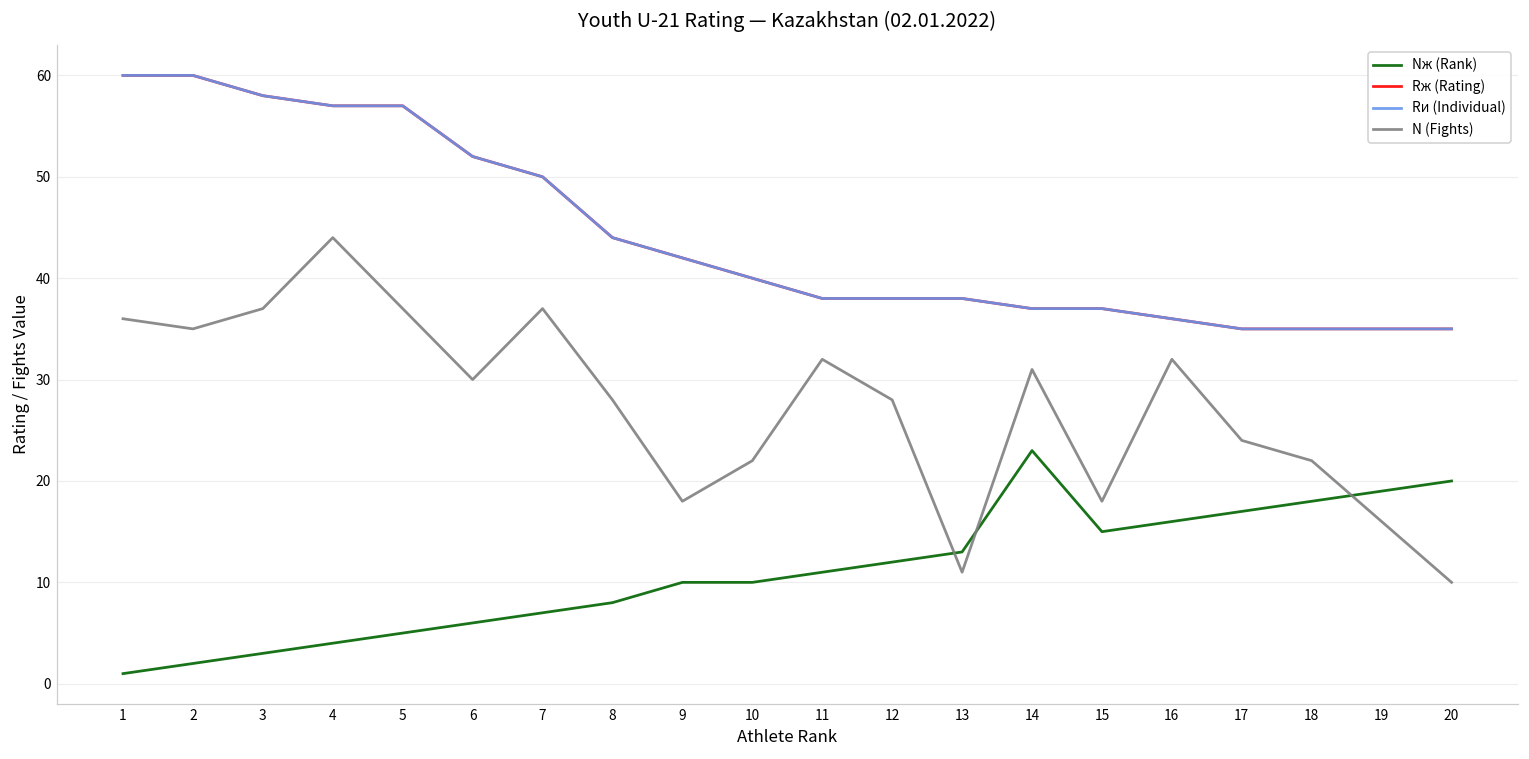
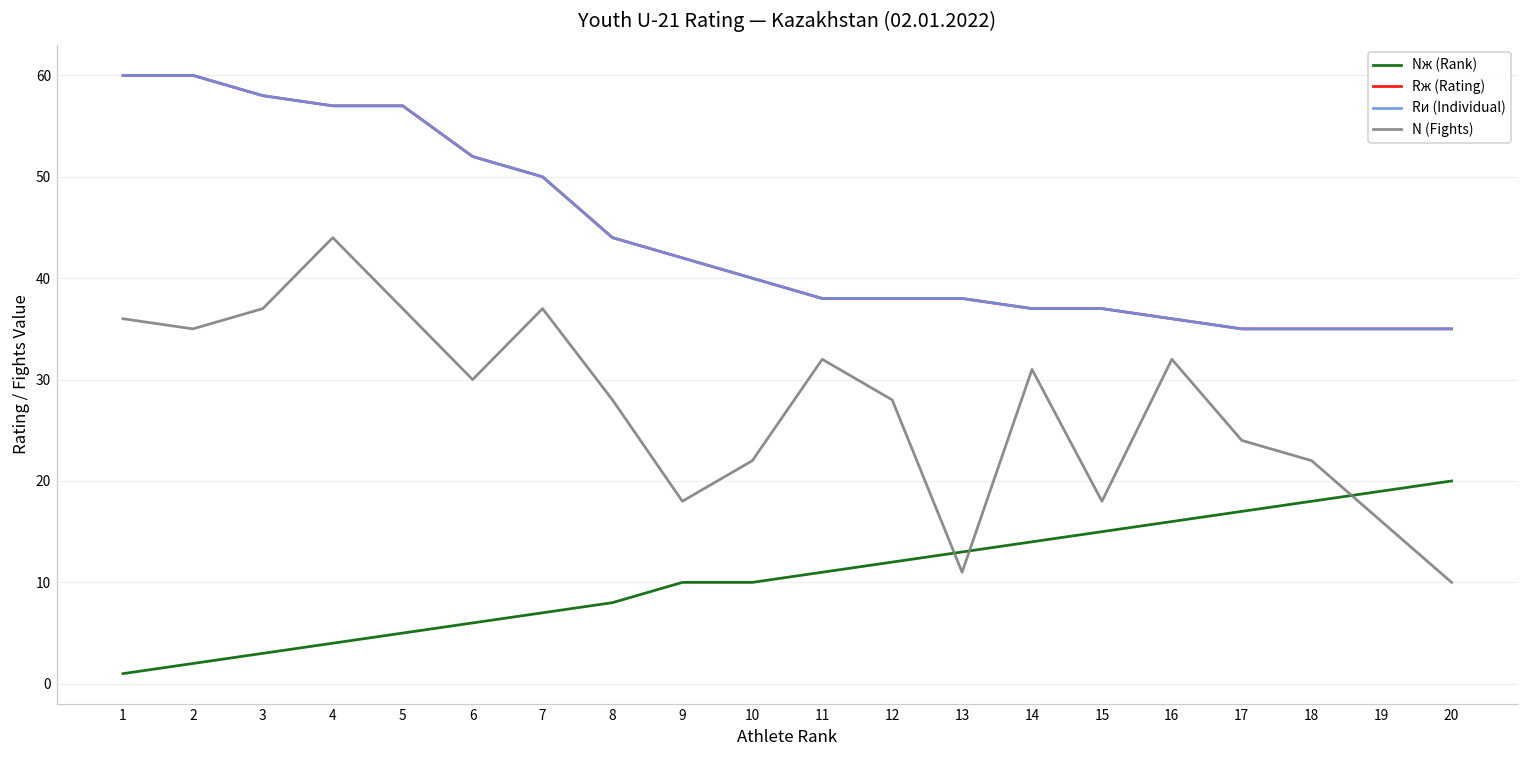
  {
    "Nж (Rank)": {
      "1": 1,
      "2": 2,
      "3": 3,
      "4": 4,
      "5": 5,
      "6": 6,
      "7": 7,
      "8": 8,
      "9": 10,
      "10": 10,
      "11": 11,
      "12": 12,
      "13": 13,
-     "14": 23,
+     "14": 14,
      "15": 15,
      "16": 16,
      "17": 17,
      "18": 18,
      "19": 19,
      "20": 20
    },
    "Rи (Individual)": {
      "1": 60,
      "2": 60,
      "3": 58,
      "4": 57,
      "5": 57,
      "6": 52,
      "7": 50,
      "8": 44,
      "9": 42,
      "10": 40,
      "11": 38,
      "12": 38,
      "13": 38,
      "14": 37,
      "15": 37,
      "16": 36,
      "17": 35,
      "18": 35,
      "19": 35,
      "20": 35
    },
    "N (Fights)": {
      "1": 36,
      "2": 35,
      "3": 37,
      "4": 44,
      "5": 37,
      "6": 30,
      "7": 37,
      "8": 28,
      "9": 18,
      "10": 22,
      "11": 32,
      "12": 28,
      "13": 11,
      "14": 31,
      "15": 18,
      "16": 32,
      "17": 24,
      "18": 22,
      "19": 16,
      "20": 10
    }
  }
